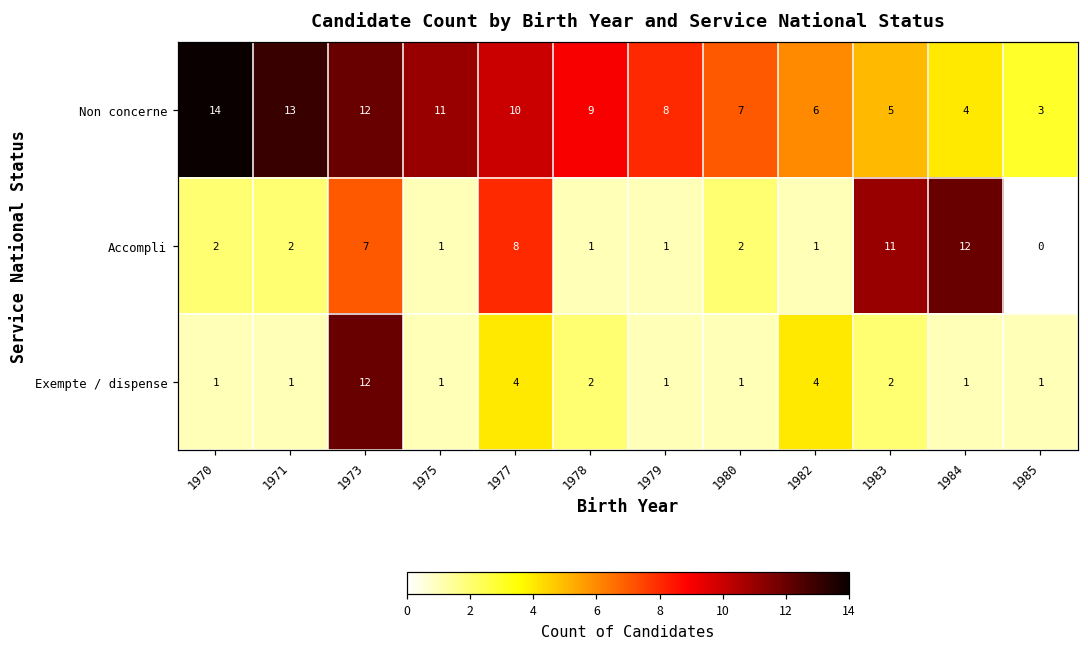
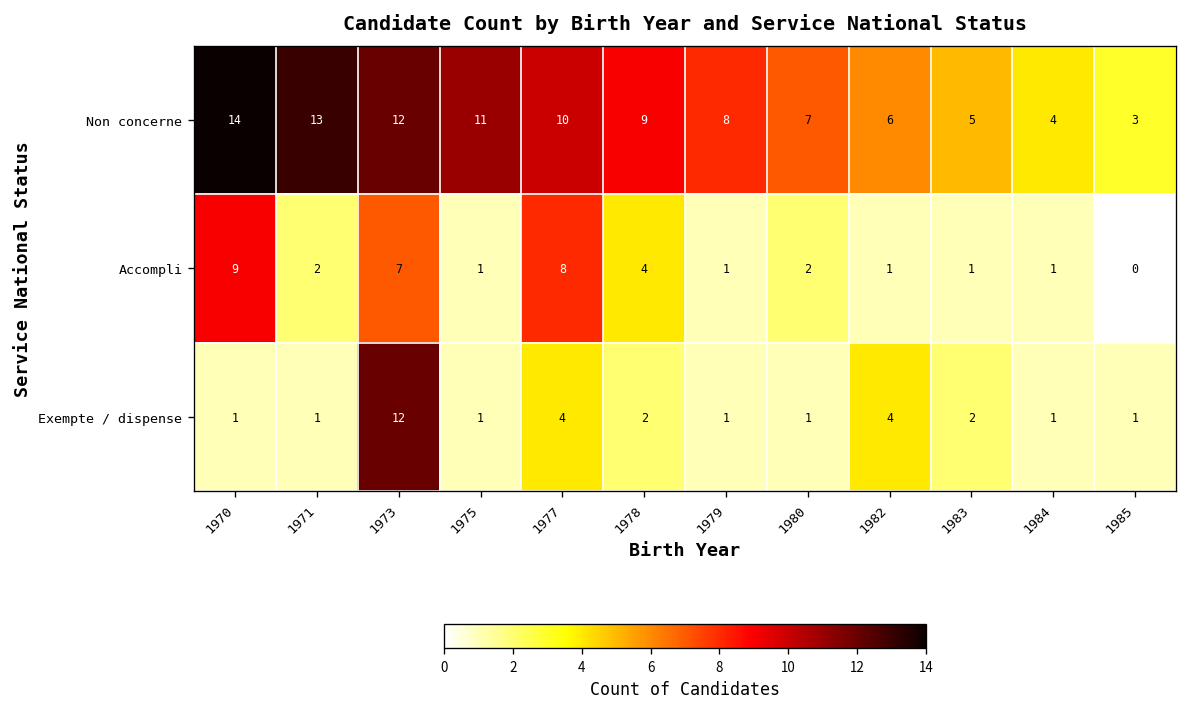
  {
    "Non concerne": {
      "1970": 14,
      "1971": 13,
      "1973": 12,
      "1975": 11,
      "1977": 10,
      "1978": 9,
      "1979": 8,
      "1980": 7,
      "1982": 6,
      "1983": 5,
      "1984": 4,
      "1985": 3
    },
    "Accompli": {
-     "1970": 2,
+     "1970": 9,
      "1971": 2,
      "1973": 7,
      "1975": 1,
      "1977": 8,
-     "1978": 1,
+     "1978": 4,
      "1979": 1,
      "1980": 2,
      "1982": 1,
-     "1983": 11,
-     "1984": 12,
+     "1983": 1,
+     "1984": 1,
      "1985": 0
    },
    "Exempte / dispense": {
      "1970": 1,
      "1971": 1,
      "1973": 12,
      "1975": 1,
      "1977": 4,
      "1978": 2,
      "1979": 1,
      "1980": 1,
      "1982": 4,
      "1983": 2,
      "1984": 1,
      "1985": 1
    }
  }
